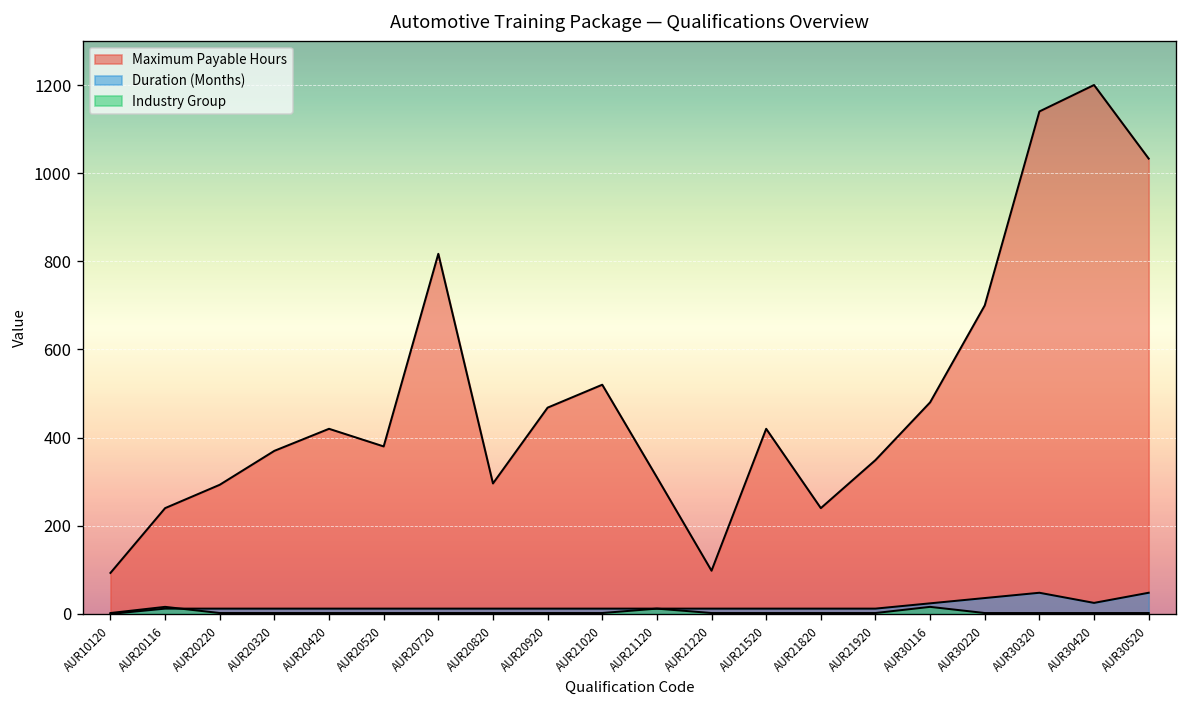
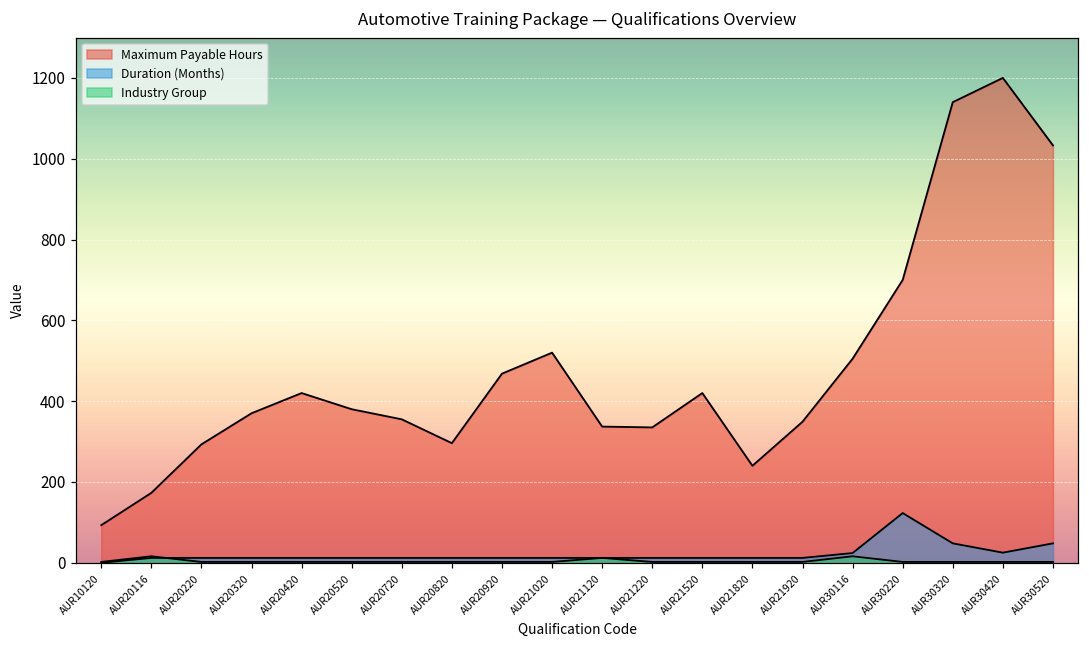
  {
    "Maximum Payable Hours": {
      "AUR10120": 90,
-     "AUR20116": 240,
+     "AUR20116": 170,
      "AUR20220": 290,
      "AUR20320": 370,
      "AUR20420": 420,
      "AUR20520": 380,
-     "AUR20720": 820,
+     "AUR20720": 360,
      "AUR20820": 300,
      "AUR20920": 470,
      "AUR21020": 520,
-     "AUR21120": 310,
-     "AUR21220": 100,
+     "AUR21120": 340,
+     "AUR21220": 340,
      "AUR21520": 420,
      "AUR21820": 240,
      "AUR21920": 350,
-     "AUR30116": 480,
+     "AUR30116": 510,
      "AUR30220": 700,
      "AUR30320": 1140,
      "AUR30420": 1200,
      "AUR30520": 1030
    },
    "Duration (Months)": {
      "AUR20220": 10,
      "AUR20320": 10,
      "AUR20420": 10,
      "AUR20520": 10,
      "AUR20720": 10,
      "AUR20820": 10,
      "AUR20920": 10,
      "AUR21020": 10,
      "AUR21220": 10,
      "AUR21520": 10,
      "AUR21820": 10,
      "AUR21920": 10,
      "AUR30116": 20,
-     "AUR30220": 40,
+     "AUR30220": 120,
      "AUR30320": 50,
      "AUR30420": 30,
      "AUR30520": 50
    },
    "Industry Group": {
      "AUR20220": 0,
      "AUR20320": 0,
      "AUR20420": 0,
      "AUR20520": 0,
      "AUR20720": 0,
      "AUR20820": 0,
      "AUR20920": 0,
      "AUR21020": 0,
      "AUR21220": 0,
      "AUR21520": 0,
      "AUR21820": 0,
      "AUR21920": 0,
      "AUR30116": 20,
      "AUR30220": 0,
      "AUR30320": 0,
      "AUR30420": 0,
      "AUR30520": 0
    }
  }
